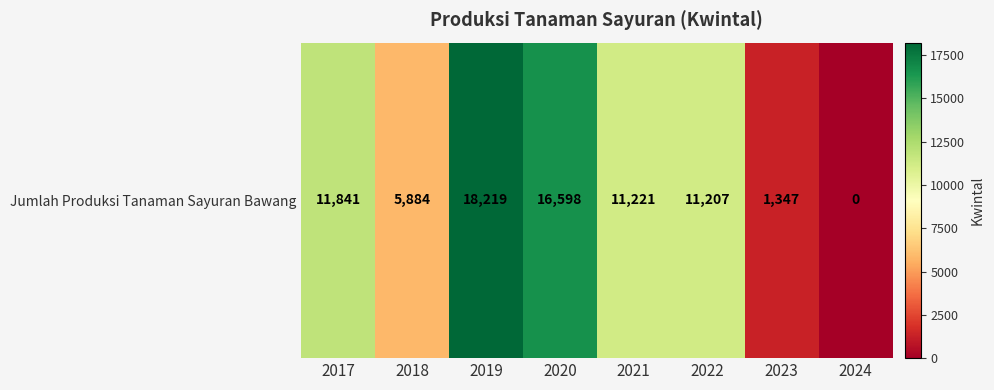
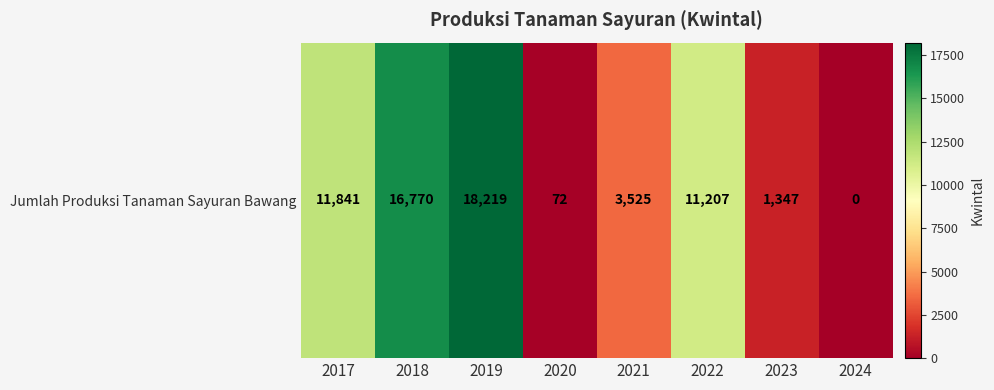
  {
    "Jumlah Produksi Tanaman Sayuran Bawang": {
      "2017": "11,841",
-     "2018": "5,884",
+     "2018": "16,770",
      "2019": "18,219",
-     "2020": "16,598",
-     "2021": "11,221",
+     "2020": "72",
+     "2021": "3,525",
      "2022": "11,207",
      "2023": "1,347",
      "2024": "0"
    }
  }
